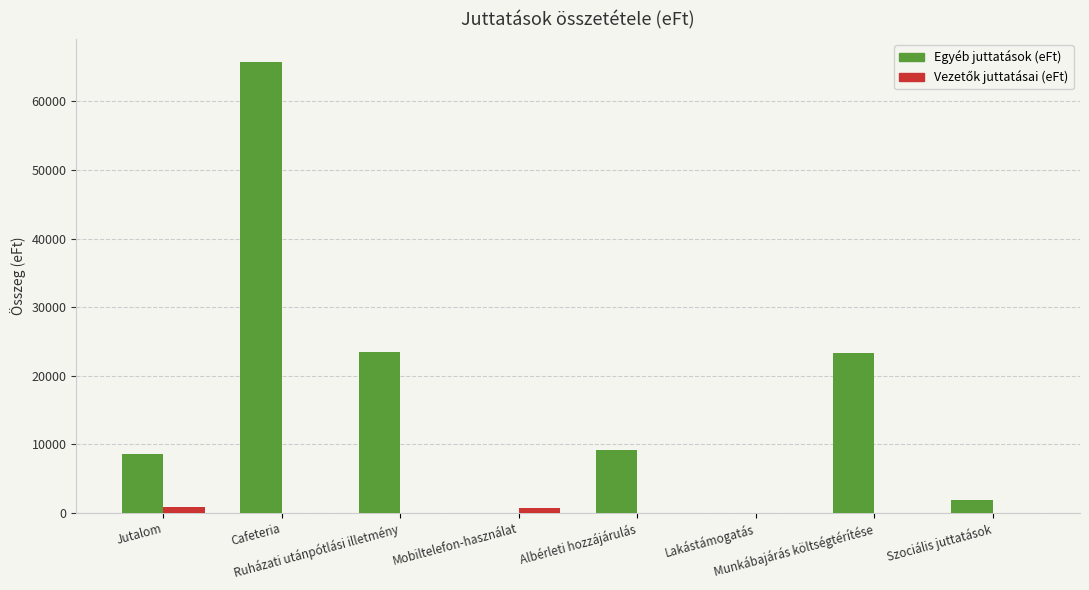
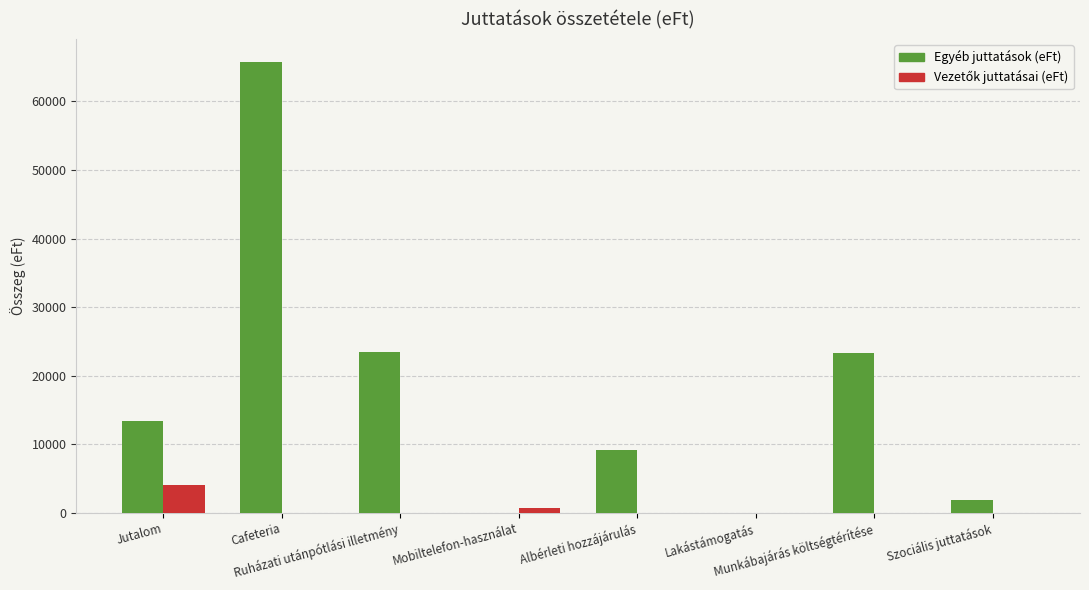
  {
    "Egyéb juttatások (eFt)": {
-     "Jutalom": 9000,
+     "Jutalom": 13000,
      "Cafeteria": 66000,
      "Ruházati utánpótlási illetmény": 23000,
      "Mobiltelefon-használat": 0,
      "Albérleti hozzájárulás": 9000,
      "Lakástámogatás": 0,
      "Munkábajárás költségtérítése": 23000,
      "Szociális juttatások": 2000
    },
    "Vezetők juttatásai (eFt)": {
-     "Jutalom": 1000,
+     "Jutalom": 4000,
      "Cafeteria": 0,
      "Ruházati utánpótlási illetmény": 0,
      "Mobiltelefon-használat": 1000,
      "Albérleti hozzájárulás": 0,
      "Lakástámogatás": 0,
      "Munkábajárás költségtérítése": 0,
      "Szociális juttatások": 0
    }
  }
